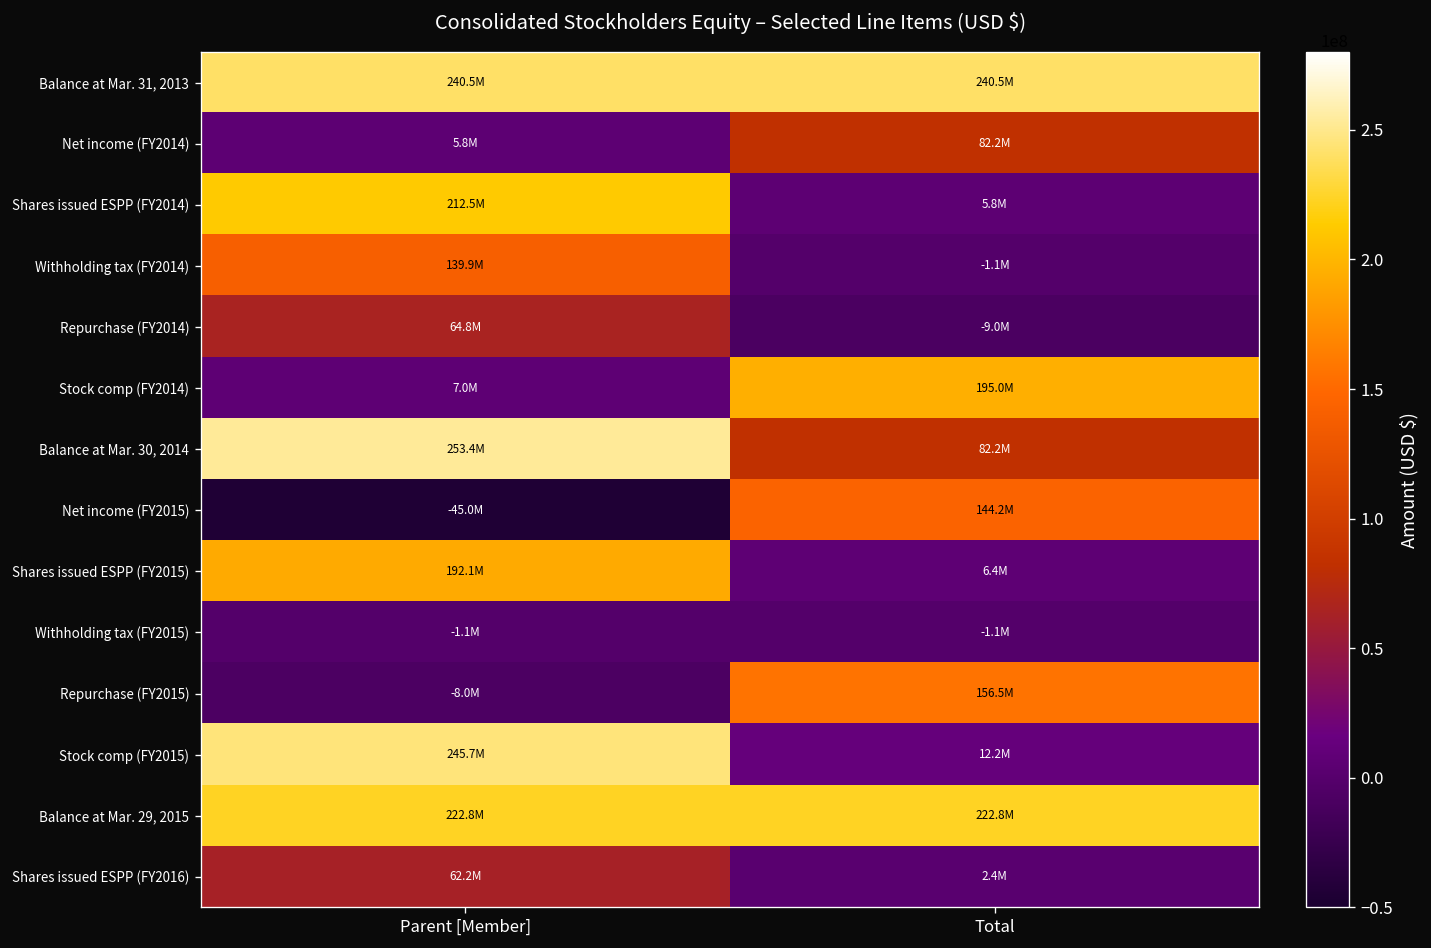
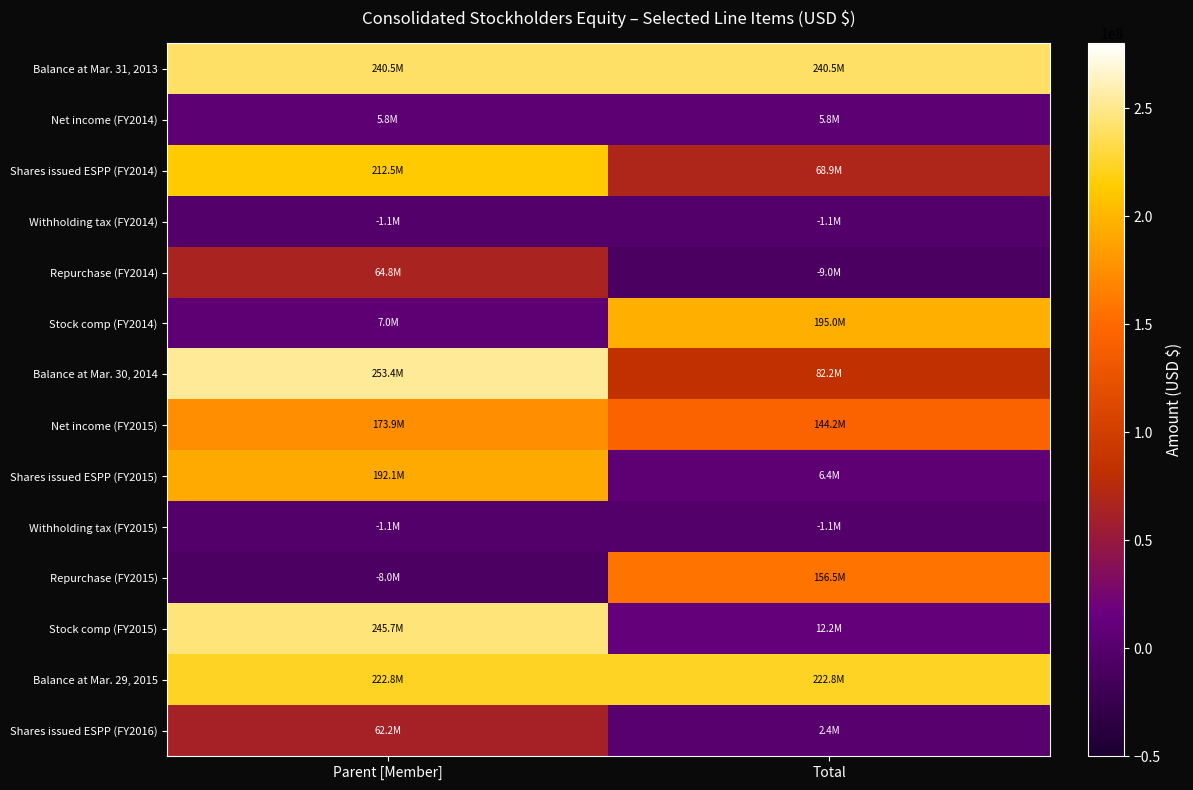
  {
    "Balance at Mar. 31, 2013": {
      "Parent [Member]": "240.5M",
      "Total": "240.5M"
    },
    "Net income (FY2014)": {
      "Parent [Member]": "5.8M",
-     "Total": "82.2M"
+     "Total": "5.8M"
    },
    "Shares issued ESPP (FY2014)": {
      "Parent [Member]": "212.5M",
-     "Total": "5.8M"
+     "Total": "68.9M"
    },
    "Withholding tax (FY2014)": {
-     "Parent [Member]": "139.9M",
+     "Parent [Member]": "-1.1M",
      "Total": "-1.1M"
    },
    "Repurchase (FY2014)": {
      "Parent [Member]": "64.8M",
      "Total": "-9.0M"
    },
    "Stock comp (FY2014)": {
      "Parent [Member]": "7.0M",
      "Total": "195.0M"
    },
    "Balance at Mar. 30, 2014": {
      "Parent [Member]": "253.4M",
      "Total": "82.2M"
    },
    "Net income (FY2015)": {
-     "Parent [Member]": "-45.0M",
+     "Parent [Member]": "173.9M",
      "Total": "144.2M"
    },
    "Shares issued ESPP (FY2015)": {
      "Parent [Member]": "192.1M",
      "Total": "6.4M"
    },
    "Withholding tax (FY2015)": {
      "Parent [Member]": "-1.1M",
      "Total": "-1.1M"
    },
    "Repurchase (FY2015)": {
      "Parent [Member]": "-8.0M",
      "Total": "156.5M"
    },
    "Stock comp (FY2015)": {
      "Parent [Member]": "245.7M",
      "Total": "12.2M"
    },
    "Balance at Mar. 29, 2015": {
      "Parent [Member]": "222.8M",
      "Total": "222.8M"
    },
    "Shares issued ESPP (FY2016)": {
      "Parent [Member]": "62.2M",
      "Total": "2.4M"
    }
  }
